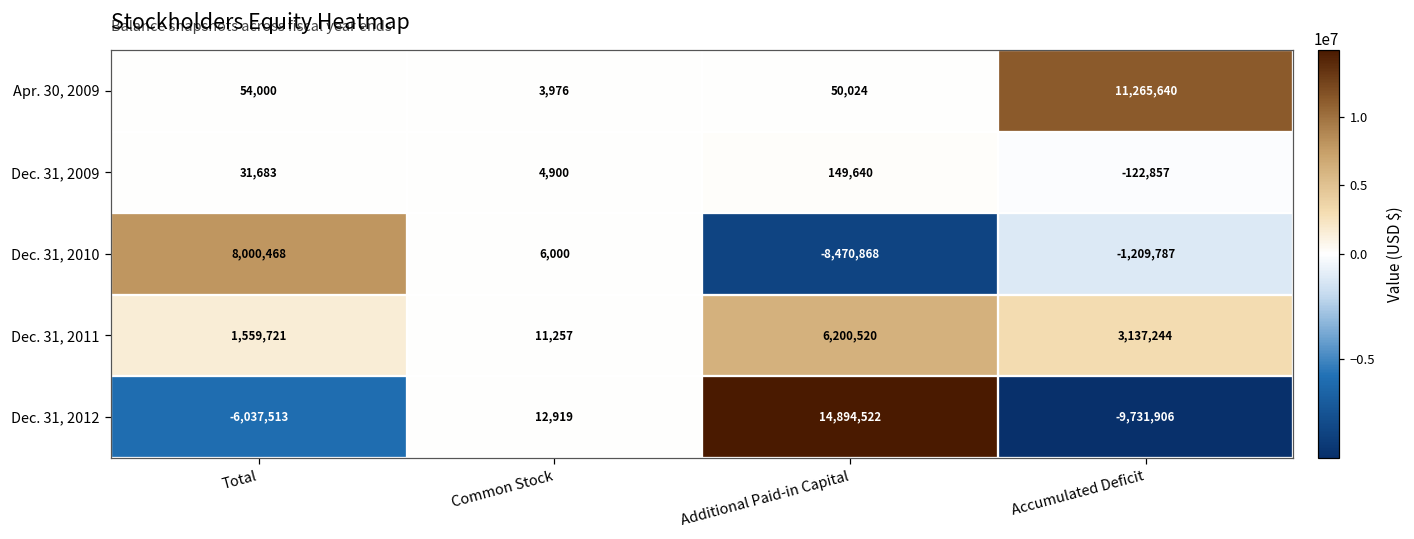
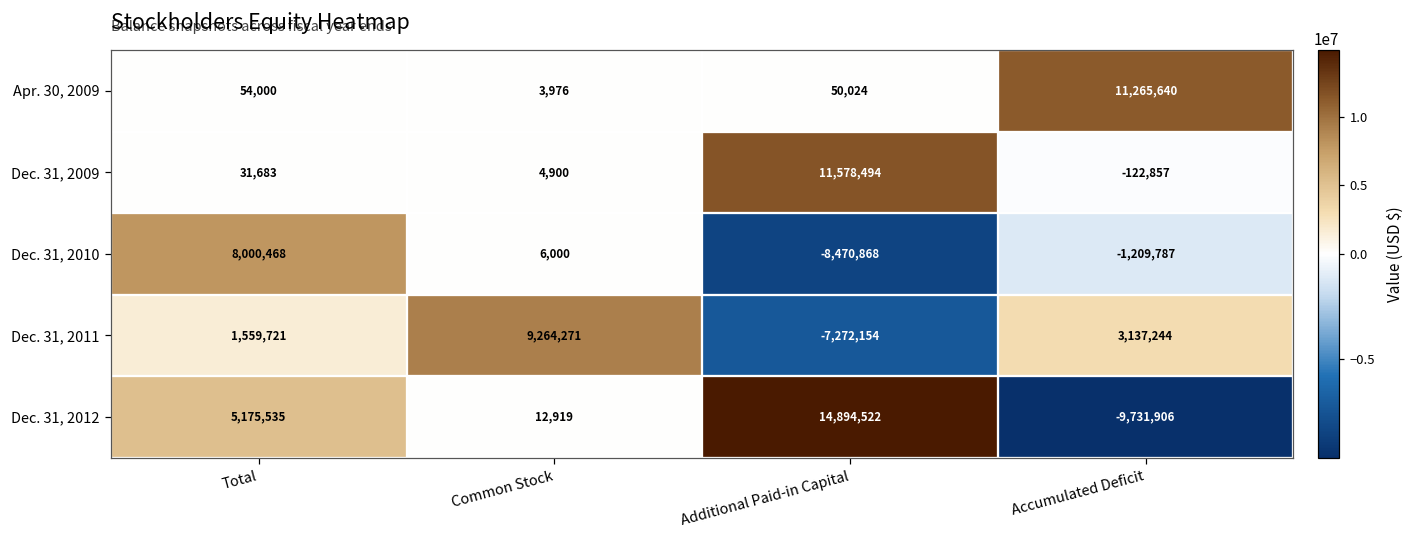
  {
    "Apr. 30, 2009": {
      "Total": "54,000",
      "Common Stock": "3,976",
      "Additional Paid-in Capital": "50,024",
      "Accumulated Deficit": "11,265,640"
    },
    "Dec. 31, 2009": {
      "Total": "31,683",
      "Common Stock": "4,900",
-     "Additional Paid-in Capital": "149,640",
+     "Additional Paid-in Capital": "11,578,494",
      "Accumulated Deficit": "-122,857"
    },
    "Dec. 31, 2010": {
      "Total": "8,000,468",
      "Common Stock": "6,000",
      "Additional Paid-in Capital": "-8,470,868",
      "Accumulated Deficit": "-1,209,787"
    },
    "Dec. 31, 2011": {
      "Total": "1,559,721",
-     "Common Stock": "11,257",
-     "Additional Paid-in Capital": "6,200,520",
+     "Common Stock": "9,264,271",
+     "Additional Paid-in Capital": "-7,272,154",
      "Accumulated Deficit": "3,137,244"
    },
    "Dec. 31, 2012": {
-     "Total": "-6,037,513",
+     "Total": "5,175,535",
      "Common Stock": "12,919",
      "Additional Paid-in Capital": "14,894,522",
      "Accumulated Deficit": "-9,731,906"
    }
  }
